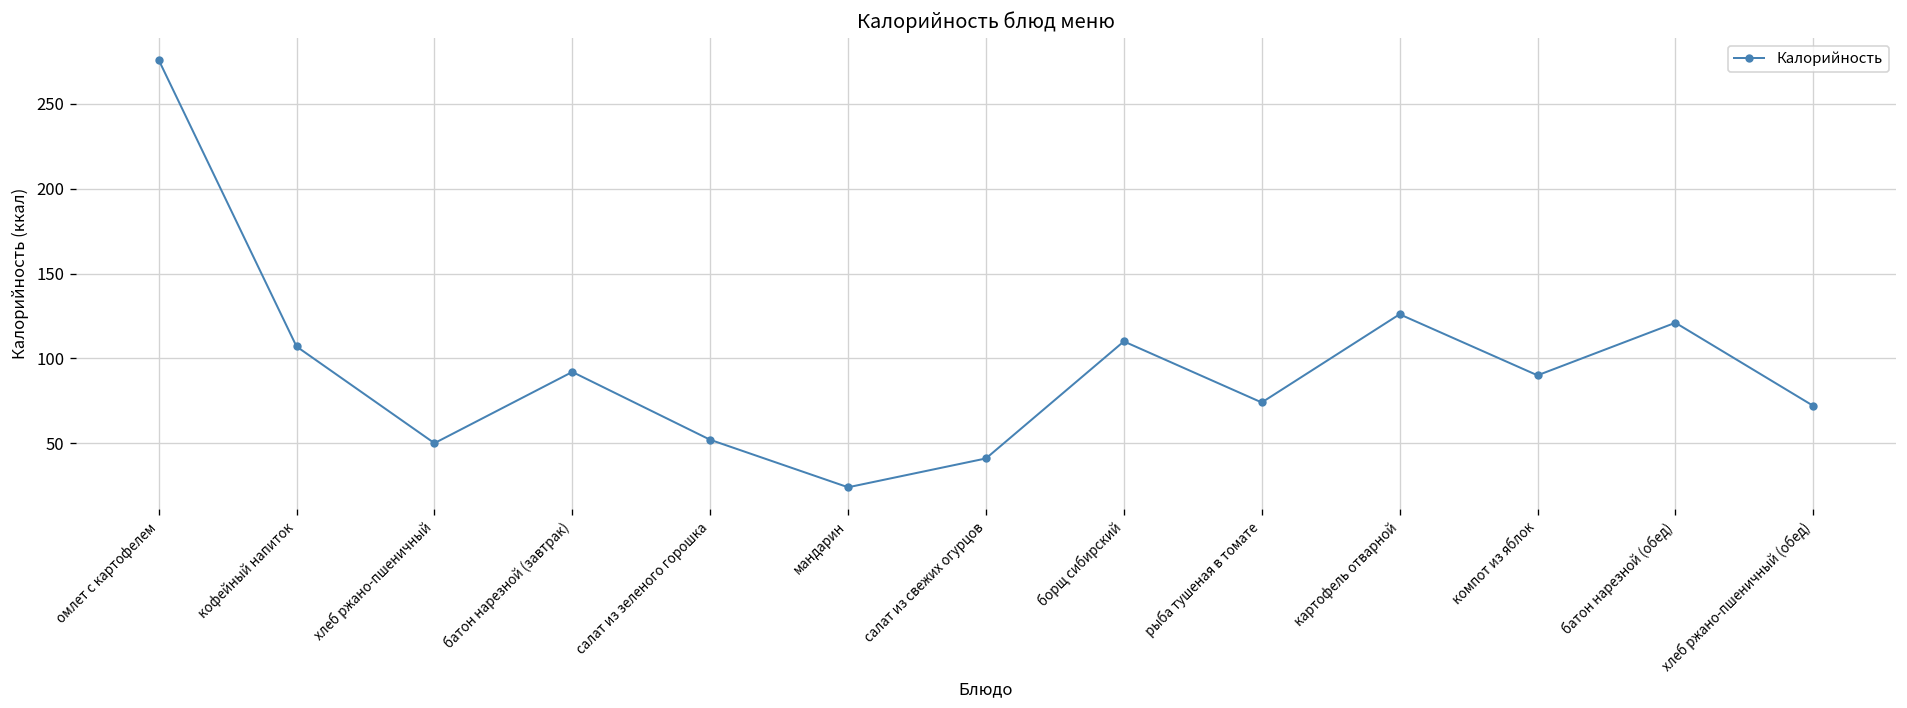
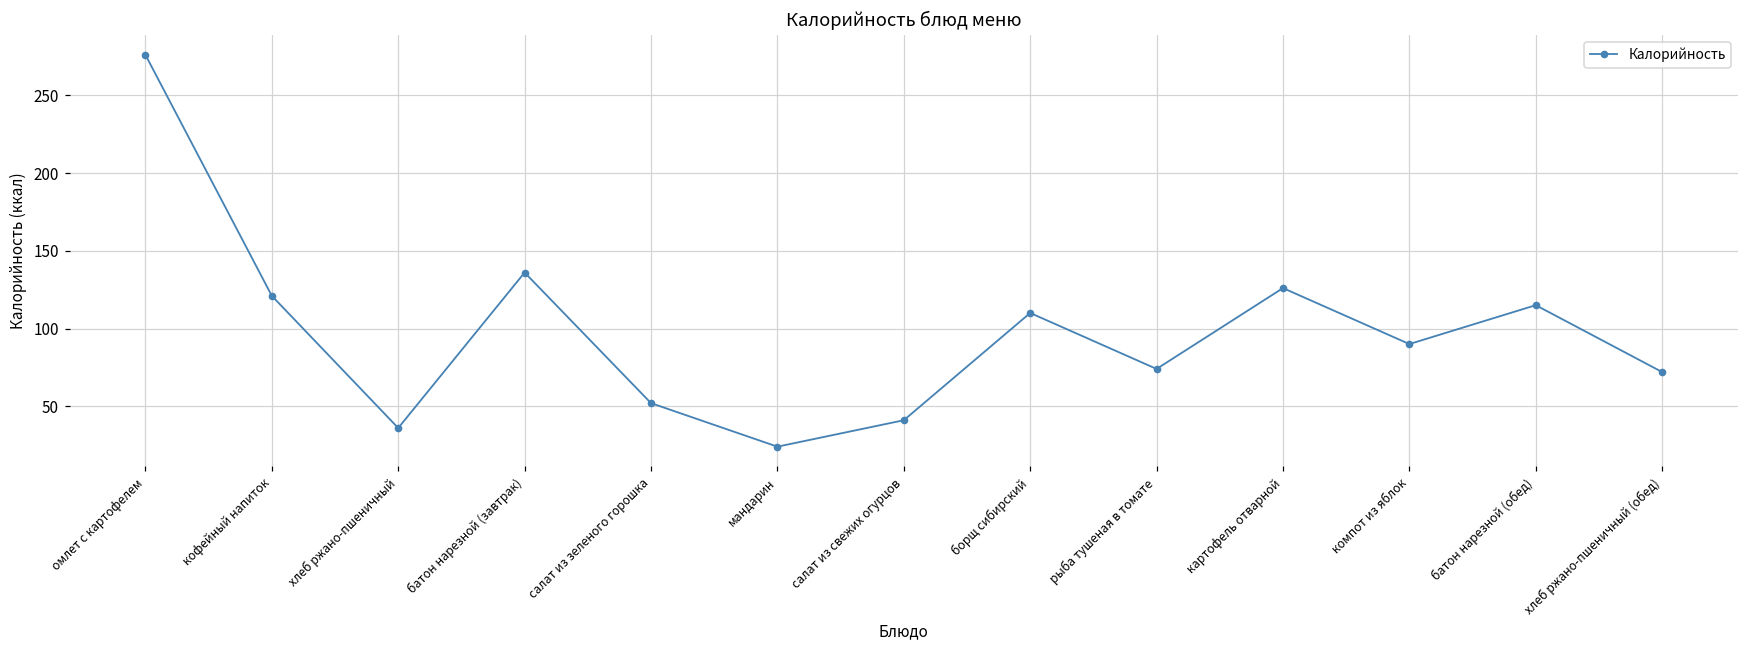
  {
    "омлет с картофелем": 276,
-   "кофейный напиток": 107,
-   "хлеб ржано-пшеничный": 50,
-   "батон нарезной (завтрак)": 92,
+   "кофейный напиток": 121,
+   "хлеб ржано-пшеничный": 36,
+   "батон нарезной (завтрак)": 136,
    "салат из зеленого горошка": 52,
    "мандарин": 24,
    "салат из свежих огурцов": 41,
    "борщ сибирский": 110,
    "рыба тушеная в томате": 74,
    "картофель отварной": 126,
    "компот из яблок": 90,
-   "батон нарезной (обед)": 121,
+   "батон нарезной (обед)": 115,
    "хлеб ржано-пшеничный (обед)": 72
  }
